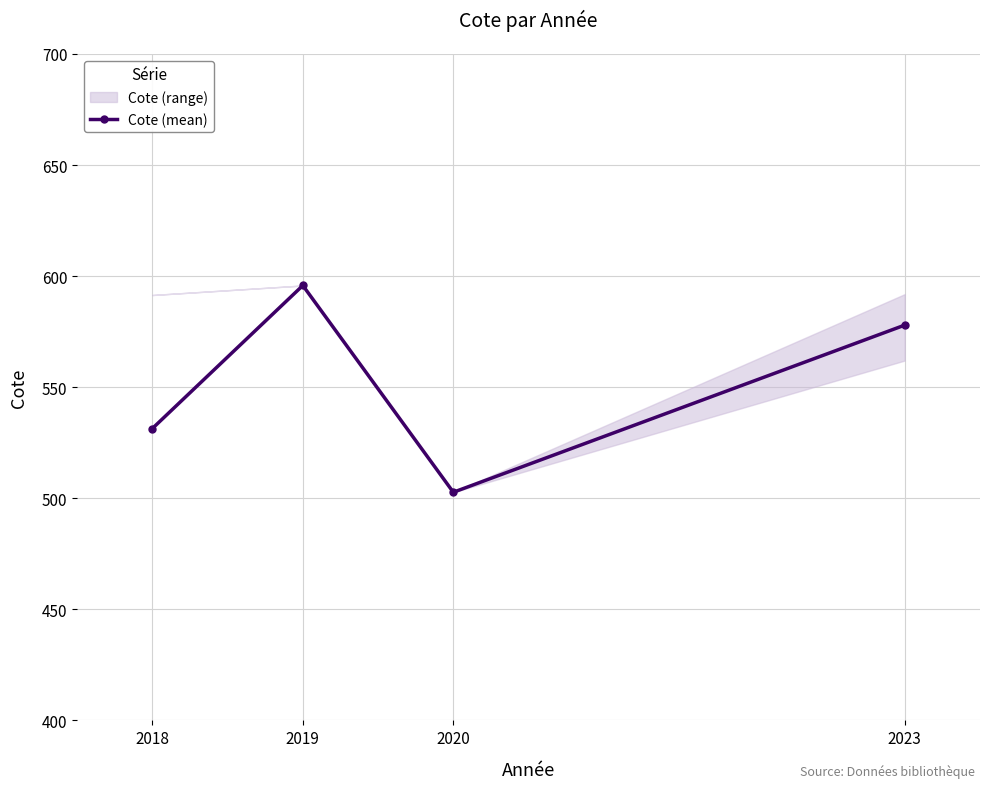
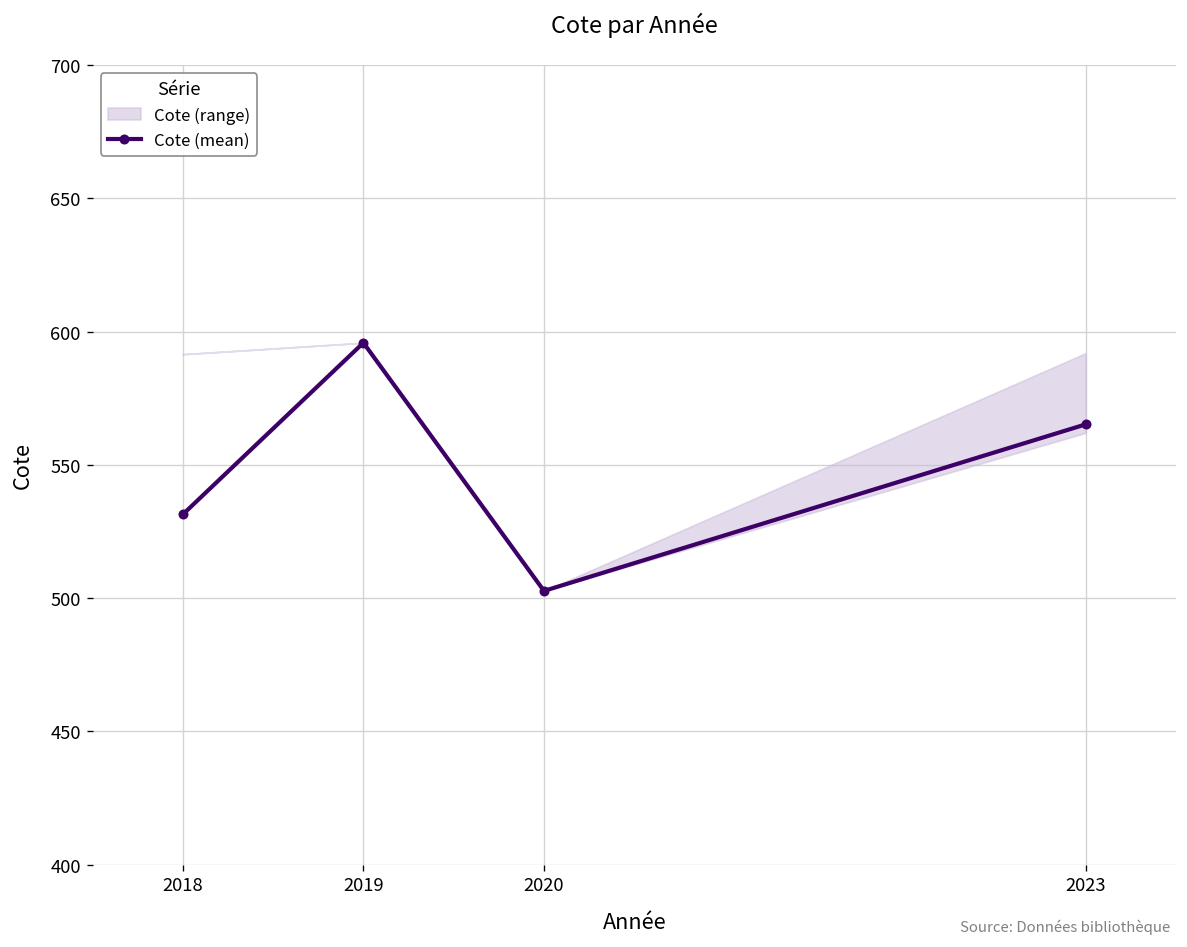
  {
    "Cote (mean)": {
      "2018": 531,
-     "2023": 578
+     "2023": 565
    }
  }
